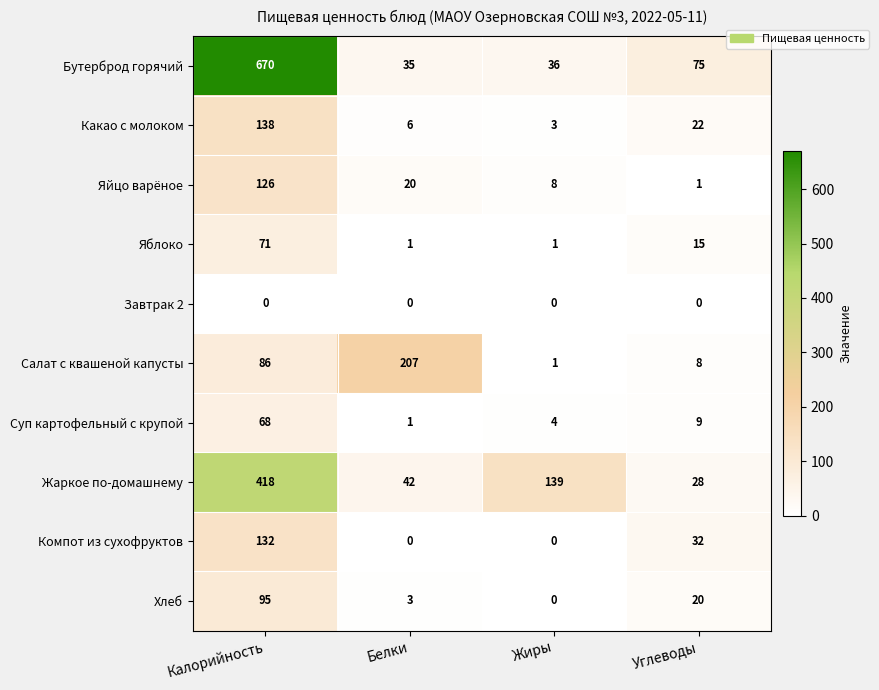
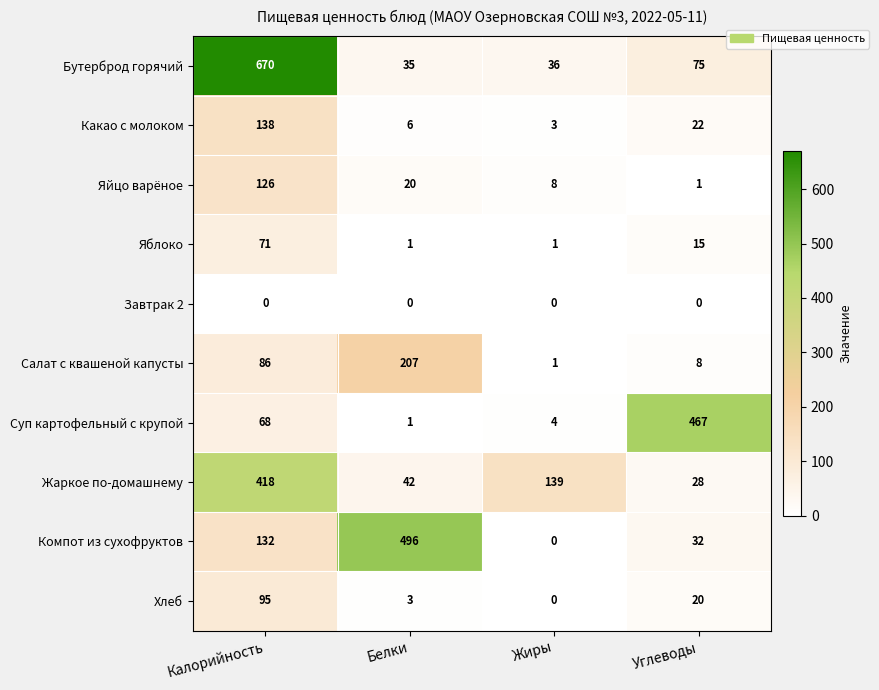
  {
    "Бутерброд горячий": {
      "Калорийность": 670,
      "Белки": 35,
      "Жиры": 36,
      "Углеводы": 75
    },
    "Какао с молоком": {
      "Калорийность": 138,
      "Белки": 6,
      "Жиры": 3,
      "Углеводы": 22
    },
    "Яйцо варёное": {
      "Калорийность": 126,
      "Белки": 20,
      "Жиры": 8,
      "Углеводы": 1
    },
    "Яблоко": {
      "Калорийность": 71,
      "Белки": 1,
      "Жиры": 1,
      "Углеводы": 15
    },
    "Завтрак 2": {
      "Калорийность": 0,
      "Белки": 0,
      "Жиры": 0,
      "Углеводы": 0
    },
    "Салат с квашеной капусты": {
      "Калорийность": 86,
      "Белки": 207,
      "Жиры": 1,
      "Углеводы": 8
    },
    "Суп картофельный с крупой": {
      "Калорийность": 68,
      "Белки": 1,
      "Жиры": 4,
-     "Углеводы": 9
+     "Углеводы": 467
    },
    "Жаркое по-домашнему": {
      "Калорийность": 418,
      "Белки": 42,
      "Жиры": 139,
      "Углеводы": 28
    },
    "Компот из сухофруктов": {
      "Калорийность": 132,
-     "Белки": 0,
+     "Белки": 496,
      "Жиры": 0,
      "Углеводы": 32
    },
    "Хлеб": {
      "Калорийность": 95,
      "Белки": 3,
      "Жиры": 0,
      "Углеводы": 20
    }
  }
